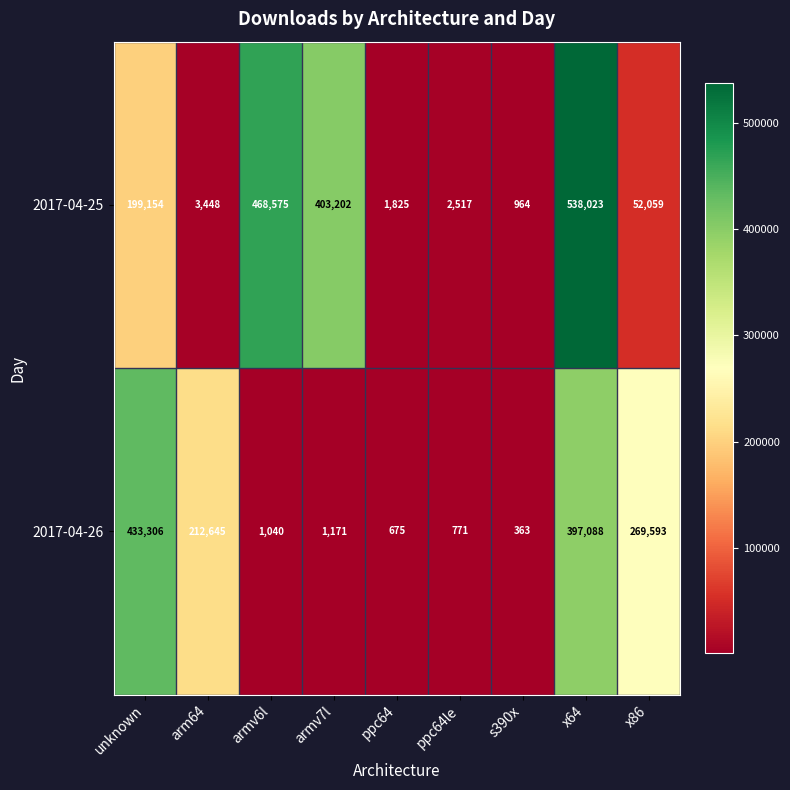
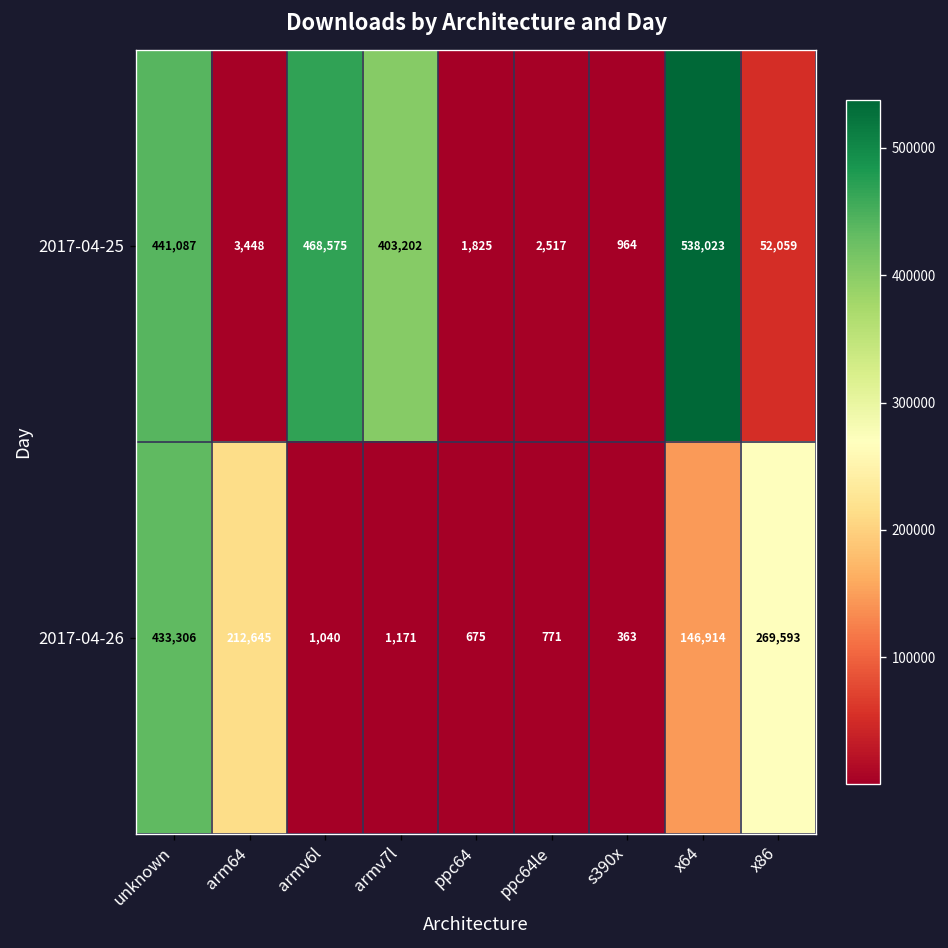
  {
    "2017-04-25": {
-     "unknown": "199,154",
+     "unknown": "441,087",
      "arm64": "3,448",
      "armv6l": "468,575",
      "armv7l": "403,202",
      "ppc64": "1,825",
      "ppc64le": "2,517",
      "s390x": "964",
      "x64": "538,023",
      "x86": "52,059"
    },
    "2017-04-26": {
      "unknown": "433,306",
      "arm64": "212,645",
      "armv6l": "1,040",
      "armv7l": "1,171",
      "ppc64": "675",
      "ppc64le": "771",
      "s390x": "363",
-     "x64": "397,088",
+     "x64": "146,914",
      "x86": "269,593"
    }
  }
